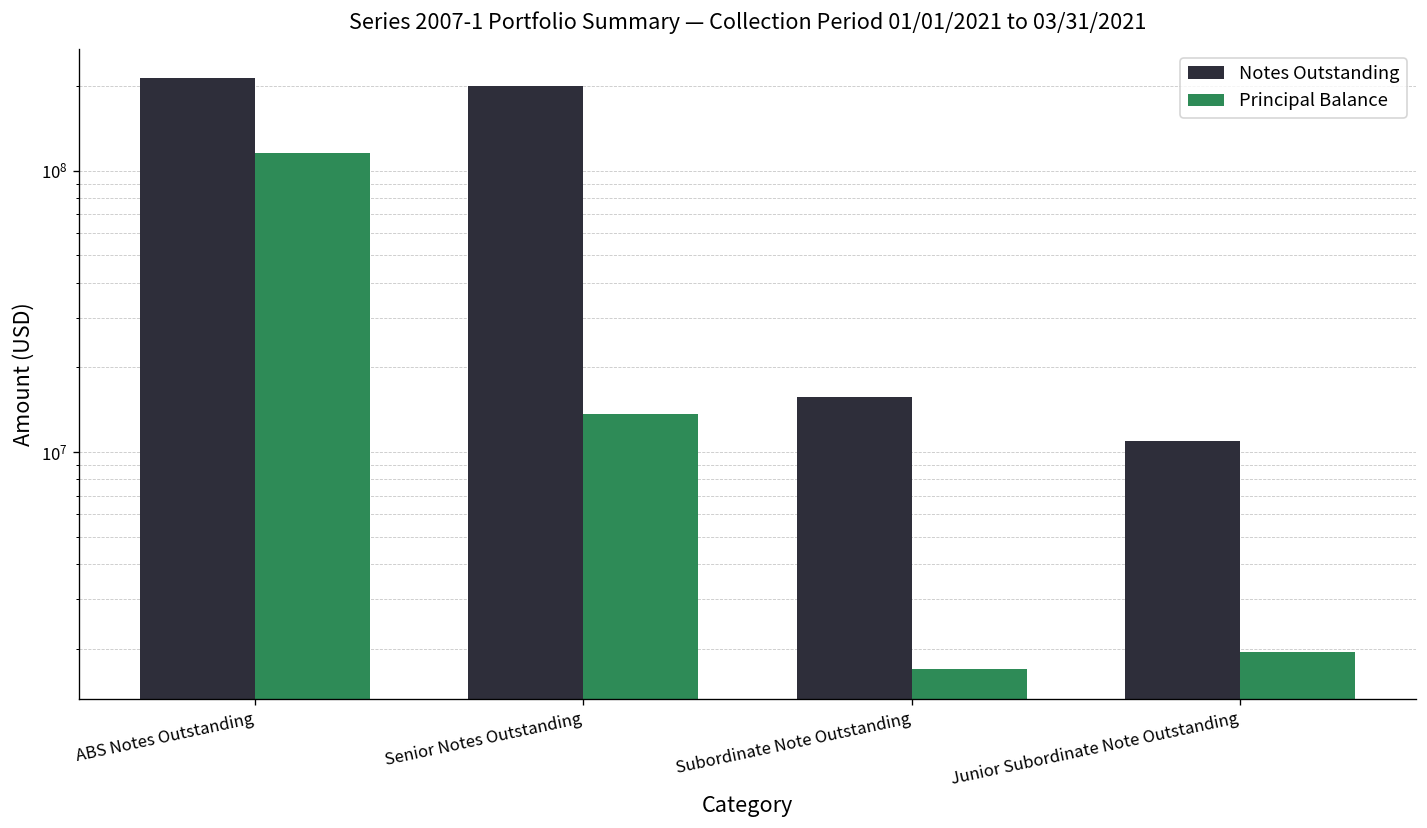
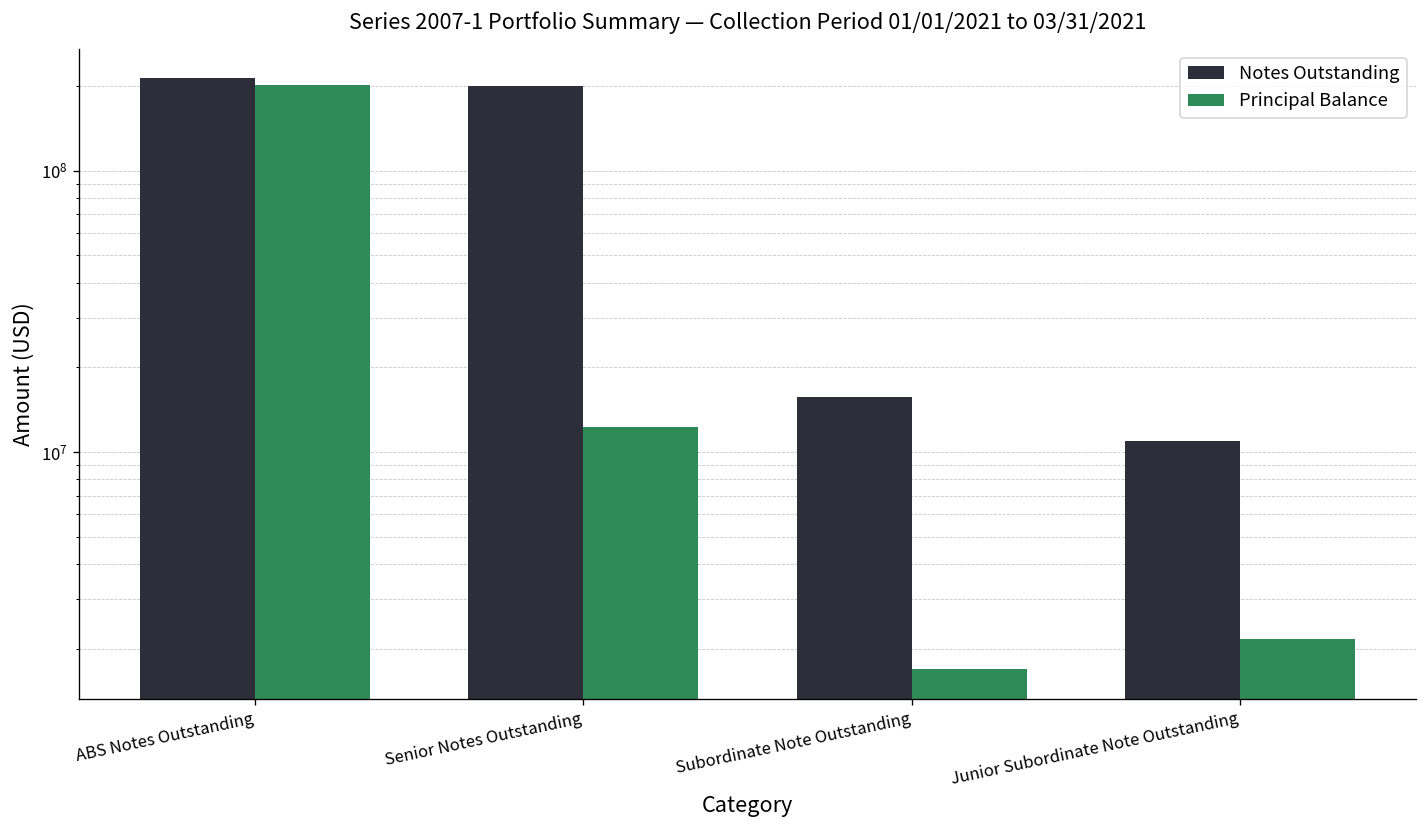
  {
    "Notes Outstanding": {
      "ABS Notes Outstanding": 210000000,
      "Senior Notes Outstanding": 200000000,
      "Subordinate Note Outstanding": 16000000,
      "Junior Subordinate Note Outstanding": 11000000
    },
    "Principal Balance": {
-     "ABS Notes Outstanding": 120000000,
-     "Senior Notes Outstanding": 14000000,
+     "ABS Notes Outstanding": 200000000,
+     "Senior Notes Outstanding": 12000000,
      "Subordinate Note Outstanding": 1700000,
-     "Junior Subordinate Note Outstanding": 1900000
+     "Junior Subordinate Note Outstanding": 2200000
    }
  }
